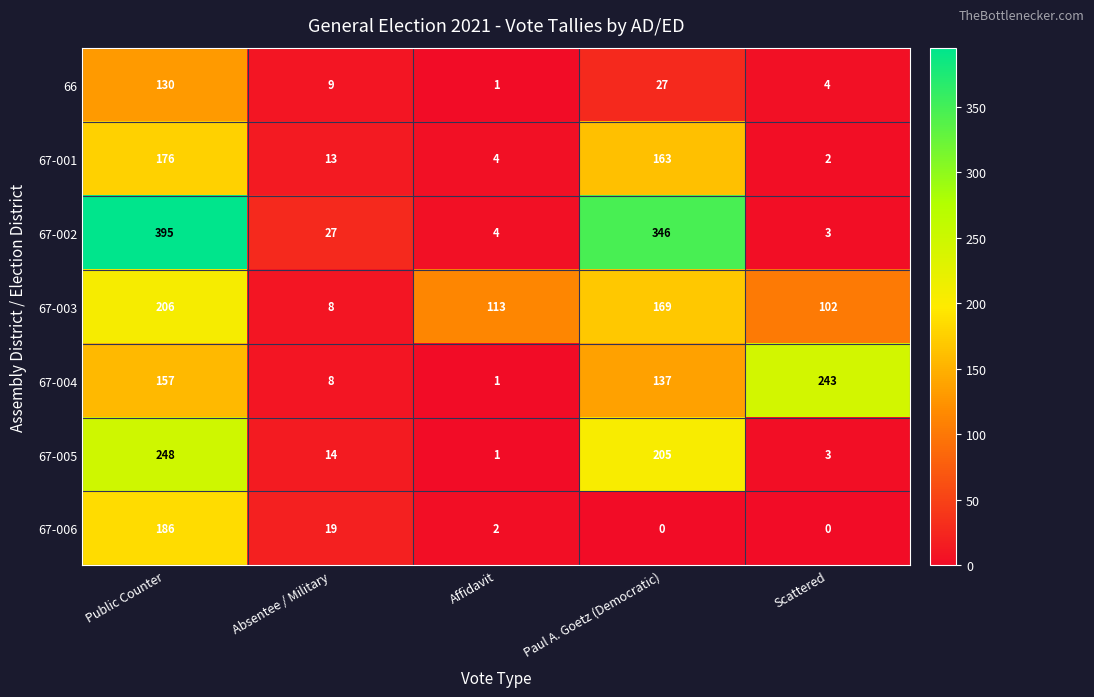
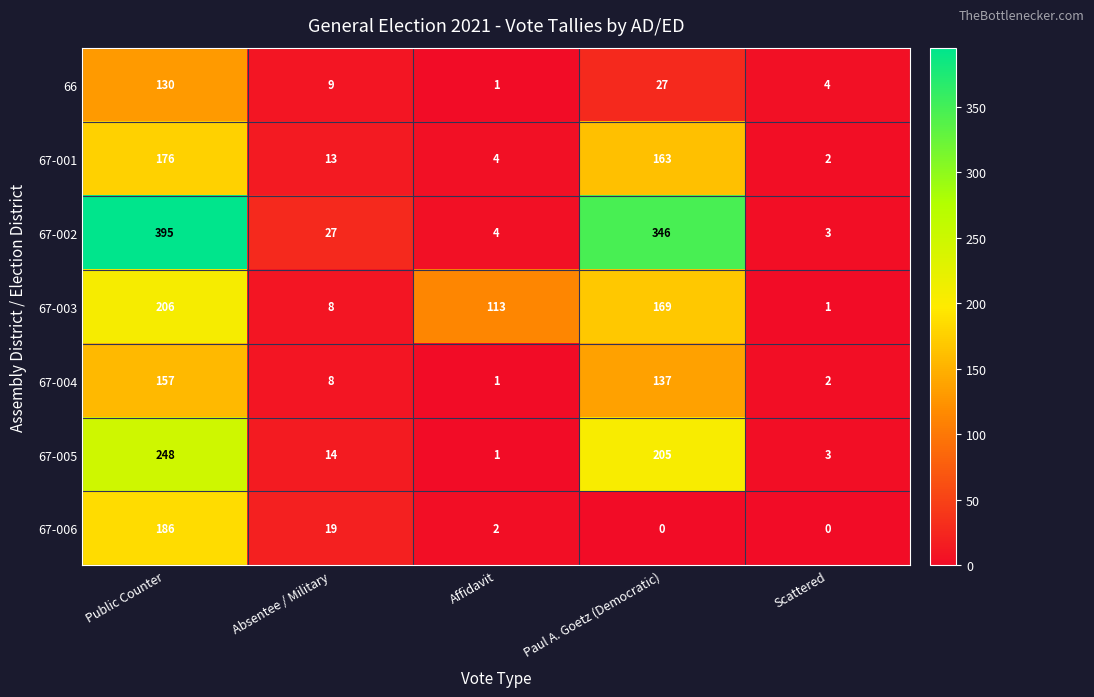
  {
    "66": {
      "Public Counter": 130,
      "Absentee / Military": 9,
      "Affidavit": 1,
      "Paul A. Goetz (Democratic)": 27,
      "Scattered": 4
    },
    "67-001": {
      "Public Counter": 176,
      "Absentee / Military": 13,
      "Affidavit": 4,
      "Paul A. Goetz (Democratic)": 163,
      "Scattered": 2
    },
    "67-002": {
      "Public Counter": 395,
      "Absentee / Military": 27,
      "Affidavit": 4,
      "Paul A. Goetz (Democratic)": 346,
      "Scattered": 3
    },
    "67-003": {
      "Public Counter": 206,
      "Absentee / Military": 8,
      "Affidavit": 113,
      "Paul A. Goetz (Democratic)": 169,
-     "Scattered": 102
+     "Scattered": 1
    },
    "67-004": {
      "Public Counter": 157,
      "Absentee / Military": 8,
      "Affidavit": 1,
      "Paul A. Goetz (Democratic)": 137,
-     "Scattered": 243
+     "Scattered": 2
    },
    "67-005": {
      "Public Counter": 248,
      "Absentee / Military": 14,
      "Affidavit": 1,
      "Paul A. Goetz (Democratic)": 205,
      "Scattered": 3
    },
    "67-006": {
      "Public Counter": 186,
      "Absentee / Military": 19,
      "Affidavit": 2,
      "Paul A. Goetz (Democratic)": 0,
      "Scattered": 0
    }
  }
